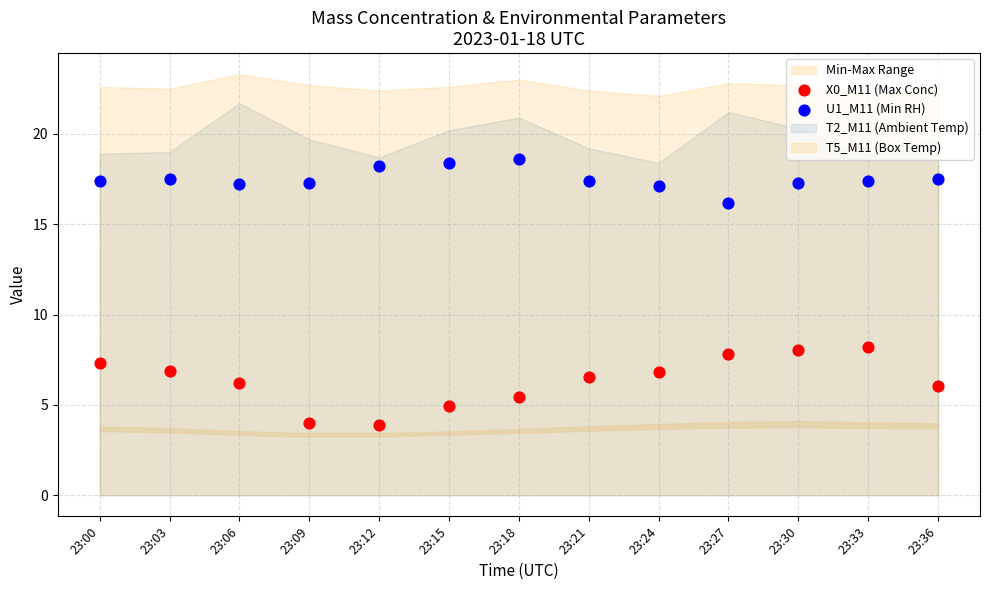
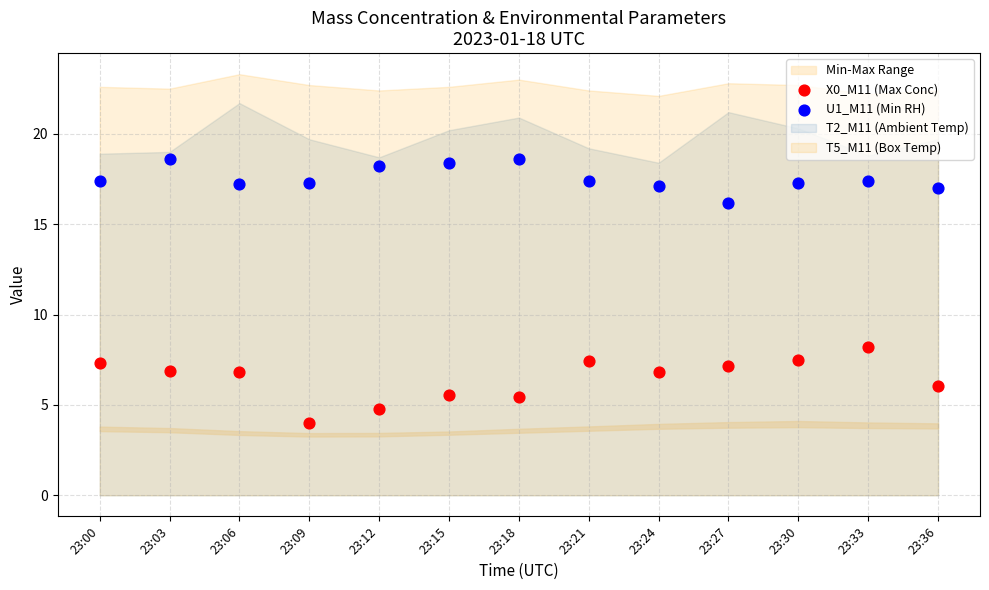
  {
    "X0_M11 (Max Conc)": {
-     "23:06": 6.2,
-     "23:12": 3.9,
-     "23:15": 5.0,
-     "23:21": 6.5,
-     "23:27": 7.8,
-     "23:30": 8.1
+     "23:06": 6.8,
+     "23:12": 4.8,
+     "23:15": 5.5,
+     "23:21": 7.4,
+     "23:27": 7.2,
+     "23:30": 7.5
    },
    "U1_M11 (Min RH)": {
-     "23:03": 17.5,
-     "23:36": 17.5
+     "23:03": 18.6,
+     "23:36": 17.0
    }
  }
